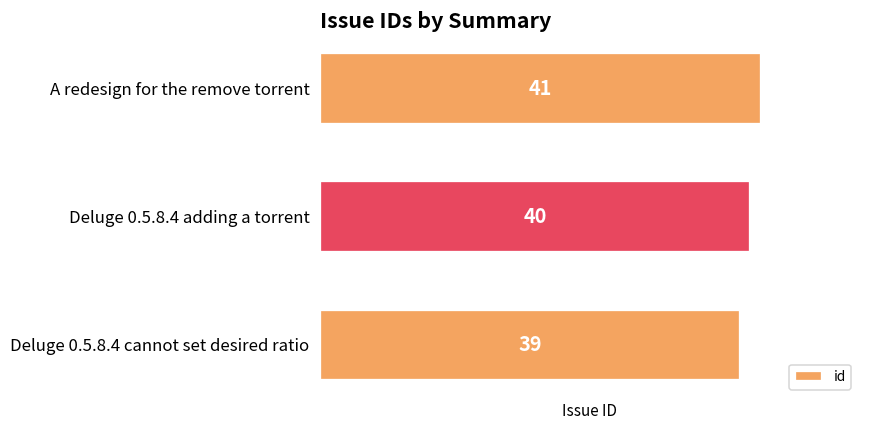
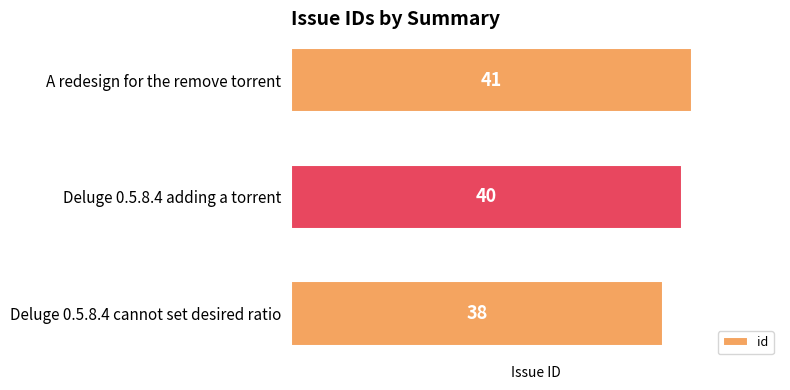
  {
    "A redesign for the remove torrent": 41,
    "Deluge 0.5.8.4 adding a torrent": 40,
-   "Deluge 0.5.8.4 cannot set desired ratio": 39
+   "Deluge 0.5.8.4 cannot set desired ratio": 38
  }
